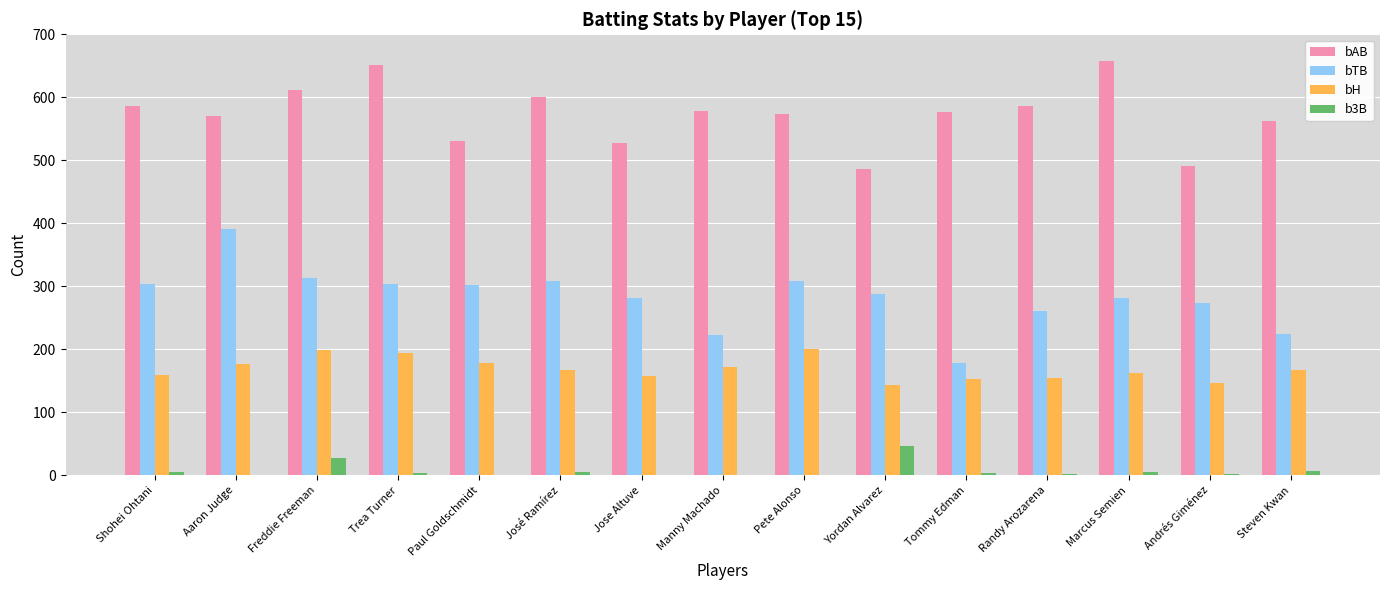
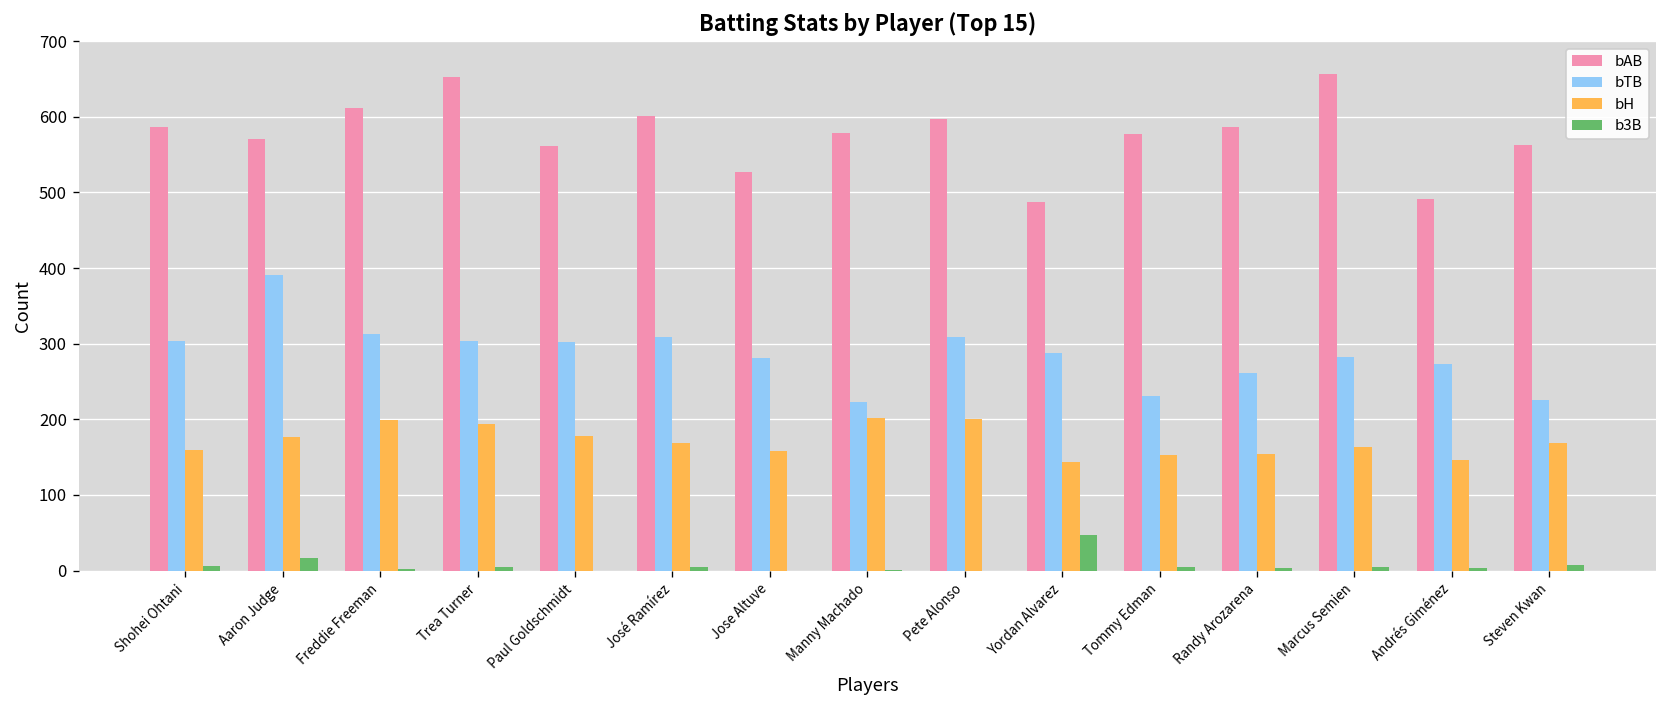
  {
    "bAB": {
      "Shohei Ohtani": 590,
      "Aaron Judge": 570,
      "Freddie Freeman": 610,
      "Trea Turner": 650,
-     "Paul Goldschmidt": 530,
+     "Paul Goldschmidt": 560,
      "José Ramírez": 600,
      "Jose Altuve": 530,
      "Manny Machado": 580,
-     "Pete Alonso": 570,
+     "Pete Alonso": 600,
      "Yordan Alvarez": 490,
      "Tommy Edman": 580,
      "Randy Arozarena": 590,
      "Marcus Semien": 660,
      "Andrés Giménez": 490,
      "Steven Kwan": 560
    },
    "bTB": {
      "Shohei Ohtani": 300,
      "Aaron Judge": 390,
      "Freddie Freeman": 310,
      "Trea Turner": 300,
      "Paul Goldschmidt": 300,
      "José Ramírez": 310,
      "Jose Altuve": 280,
      "Manny Machado": 220,
      "Pete Alonso": 310,
      "Yordan Alvarez": 290,
-     "Tommy Edman": 180,
+     "Tommy Edman": 230,
      "Randy Arozarena": 260,
      "Marcus Semien": 280,
      "Andrés Giménez": 270,
      "Steven Kwan": 230
    },
    "bH": {
      "Shohei Ohtani": 160,
      "Aaron Judge": 180,
      "Freddie Freeman": 200,
      "Trea Turner": 190,
      "Paul Goldschmidt": 180,
      "José Ramírez": 170,
      "Jose Altuve": 160,
-     "Manny Machado": 170,
+     "Manny Machado": 200,
      "Pete Alonso": 200,
      "Yordan Alvarez": 140,
      "Tommy Edman": 150,
      "Randy Arozarena": 150,
      "Marcus Semien": 160,
      "Andrés Giménez": 150,
      "Steven Kwan": 170
    },
    "b3B": {
      "Shohei Ohtani": 10,
-     "Aaron Judge": 0,
-     "Freddie Freeman": 30,
+     "Aaron Judge": 20,
+     "Freddie Freeman": 0,
      "Trea Turner": 0,
      "Paul Goldschmidt": 0,
      "José Ramírez": 10,
      "Jose Altuve": 0,
      "Pete Alonso": 0,
      "Yordan Alvarez": 50,
      "Tommy Edman": 0,
      "Marcus Semien": 10,
      "Steven Kwan": 10
    }
  }
